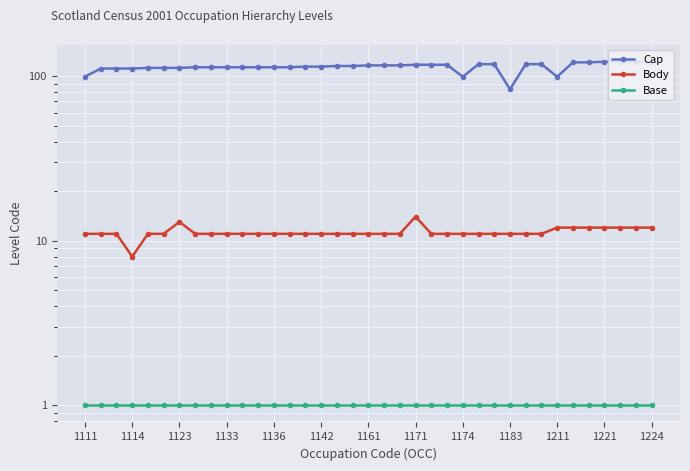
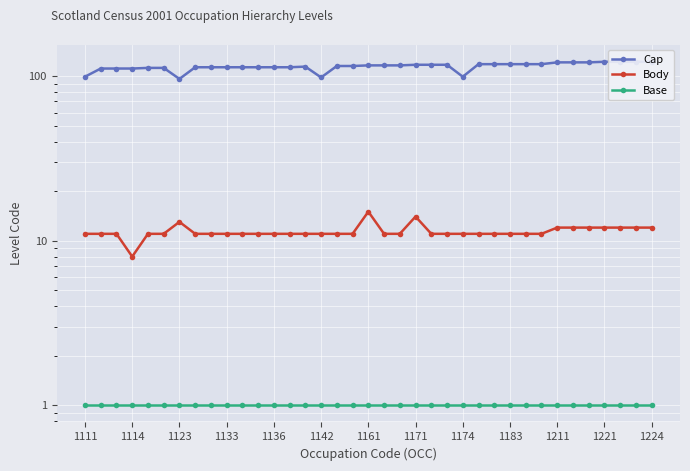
  {
    "Cap": {
      "1111": 100,
      "1114": 110,
-     "1123": 110,
+     "1123": 100,
      "1133": 110,
      "1136": 110,
-     "1142": 110,
+     "1142": 100,
      "1161": 120,
      "1171": 120,
      "1174": 100,
-     "1183": 80,
-     "1211": 100,
+     "1183": 120,
+     "1211": 120,
      "1221": 120
    },
    "Body": {
      "1111": 11,
      "1114": 8,
      "1123": 13,
      "1133": 11,
      "1136": 11,
      "1142": 11,
-     "1161": 11,
+     "1161": 15,
      "1171": 14,
      "1174": 11,
      "1183": 11,
      "1211": 12,
      "1221": 12,
      "1224": 12
    },
    "Base": {
      "1111": 1,
      "1114": 1,
      "1123": 1,
      "1133": 1,
      "1136": 1,
      "1142": 1,
      "1161": 1,
      "1171": 1,
      "1174": 1,
      "1183": 1,
      "1211": 1,
      "1221": 1,
      "1224": 1
    }
  }
